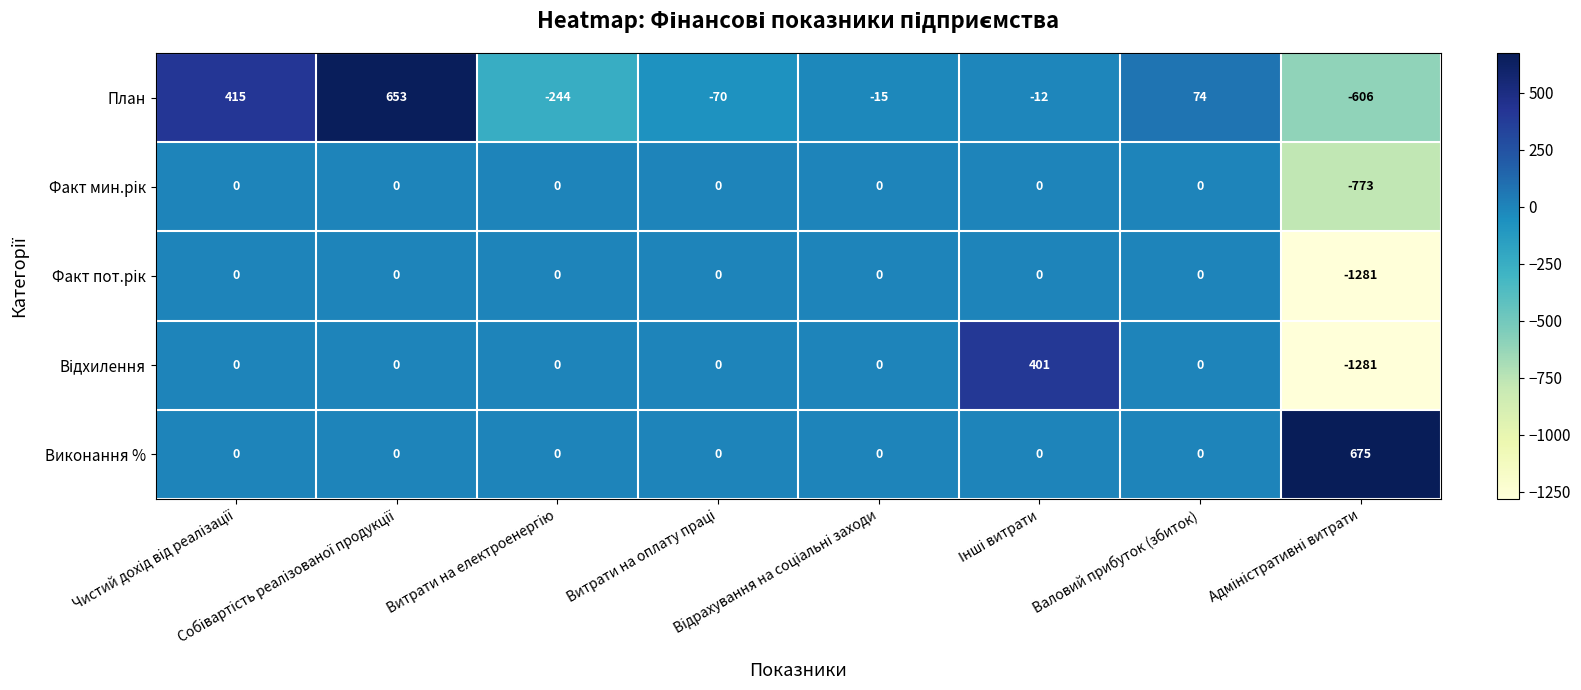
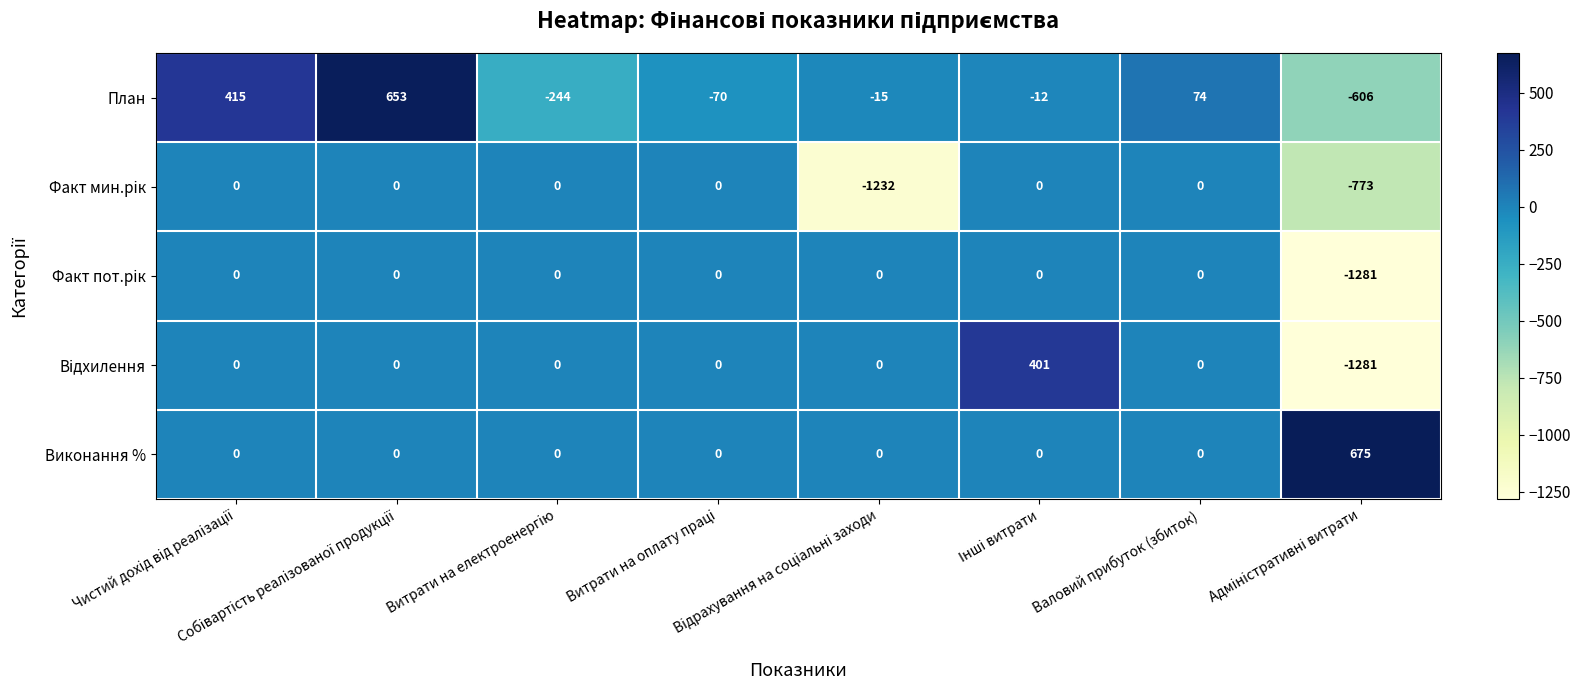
  {
    "План": {
      "Чистий дохід від реалізації": 415,
      "Собівартість реалізованої продукції": 653,
      "Витрати на електроенергію": -244,
      "Витрати на оплату праці": -70,
      "Відрахування на соціальні заходи": -15,
      "Інші витрати": -12,
      "Валовий прибуток (збиток)": 74,
      "Адміністративні витрати": -606
    },
    "Факт мин.рік": {
      "Чистий дохід від реалізації": 0,
      "Собівартість реалізованої продукції": 0,
      "Витрати на електроенергію": 0,
      "Витрати на оплату праці": 0,
-     "Відрахування на соціальні заходи": 0,
+     "Відрахування на соціальні заходи": -1232,
      "Інші витрати": 0,
      "Валовий прибуток (збиток)": 0,
      "Адміністративні витрати": -773
    },
    "Факт пот.рік": {
      "Чистий дохід від реалізації": 0,
      "Собівартість реалізованої продукції": 0,
      "Витрати на електроенергію": 0,
      "Витрати на оплату праці": 0,
      "Відрахування на соціальні заходи": 0,
      "Інші витрати": 0,
      "Валовий прибуток (збиток)": 0,
      "Адміністративні витрати": -1281
    },
    "Відхилення": {
      "Чистий дохід від реалізації": 0,
      "Собівартість реалізованої продукції": 0,
      "Витрати на електроенергію": 0,
      "Витрати на оплату праці": 0,
      "Відрахування на соціальні заходи": 0,
      "Інші витрати": 401,
      "Валовий прибуток (збиток)": 0,
      "Адміністративні витрати": -1281
    },
    "Виконання %": {
      "Чистий дохід від реалізації": 0,
      "Собівартість реалізованої продукції": 0,
      "Витрати на електроенергію": 0,
      "Витрати на оплату праці": 0,
      "Відрахування на соціальні заходи": 0,
      "Інші витрати": 0,
      "Валовий прибуток (збиток)": 0,
      "Адміністративні витрати": 675
    }
  }
